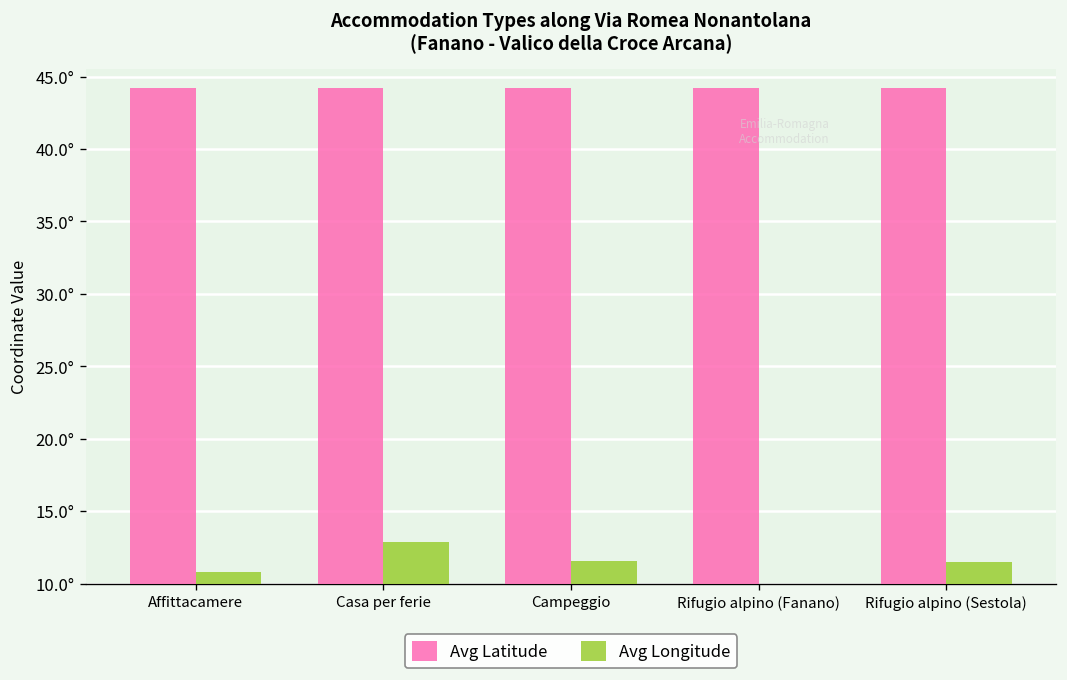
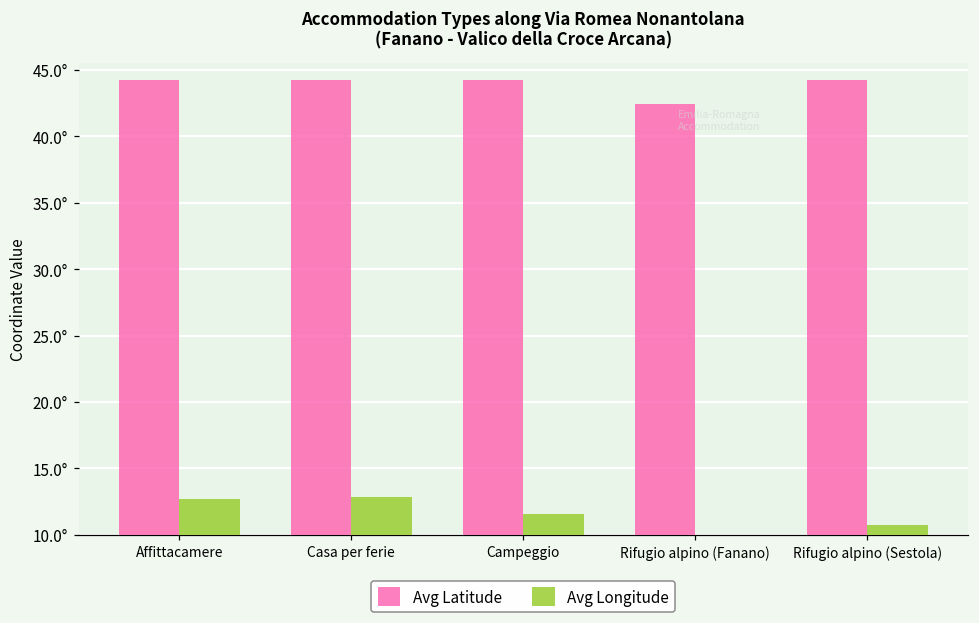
  {
    "Avg Latitude": {
      "Affittacamere": "44.2°",
      "Casa per ferie": "44.2°",
      "Campeggio": "44.2°",
-     "Rifugio alpino (Fanano)": "44.2°",
+     "Rifugio alpino (Fanano)": "42.4°",
      "Rifugio alpino (Sestola)": "44.2°"
    },
    "Avg Longitude": {
-     "Affittacamere": "10.8°",
+     "Affittacamere": "12.7°",
      "Casa per ferie": "12.9°",
      "Campeggio": "11.6°",
-     "Rifugio alpino (Sestola)": "11.5°"
+     "Rifugio alpino (Sestola)": "10.8°"
    }
  }
